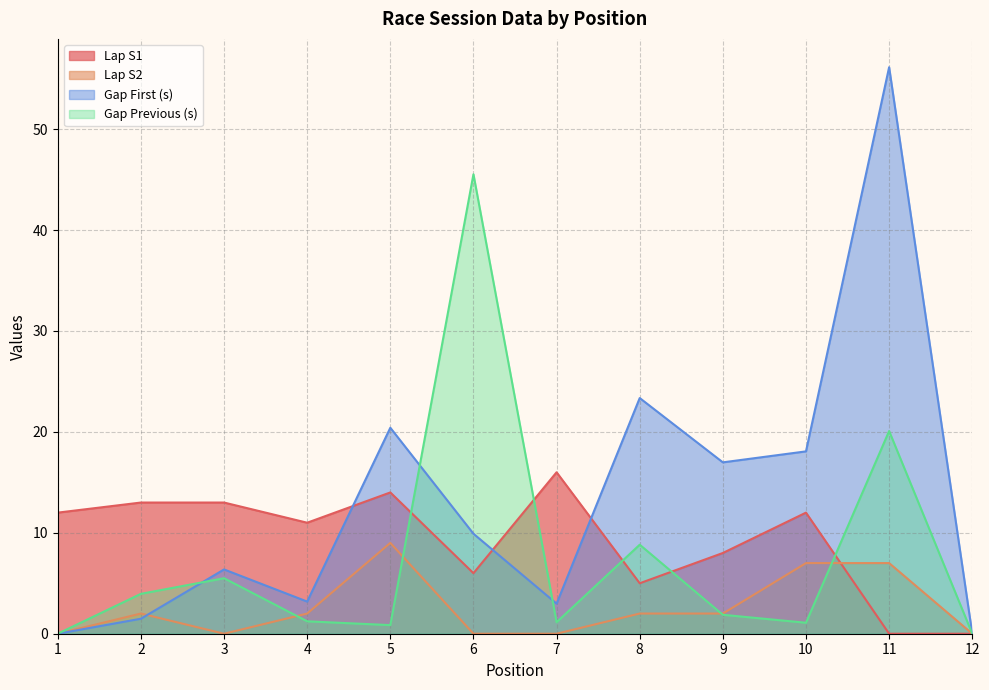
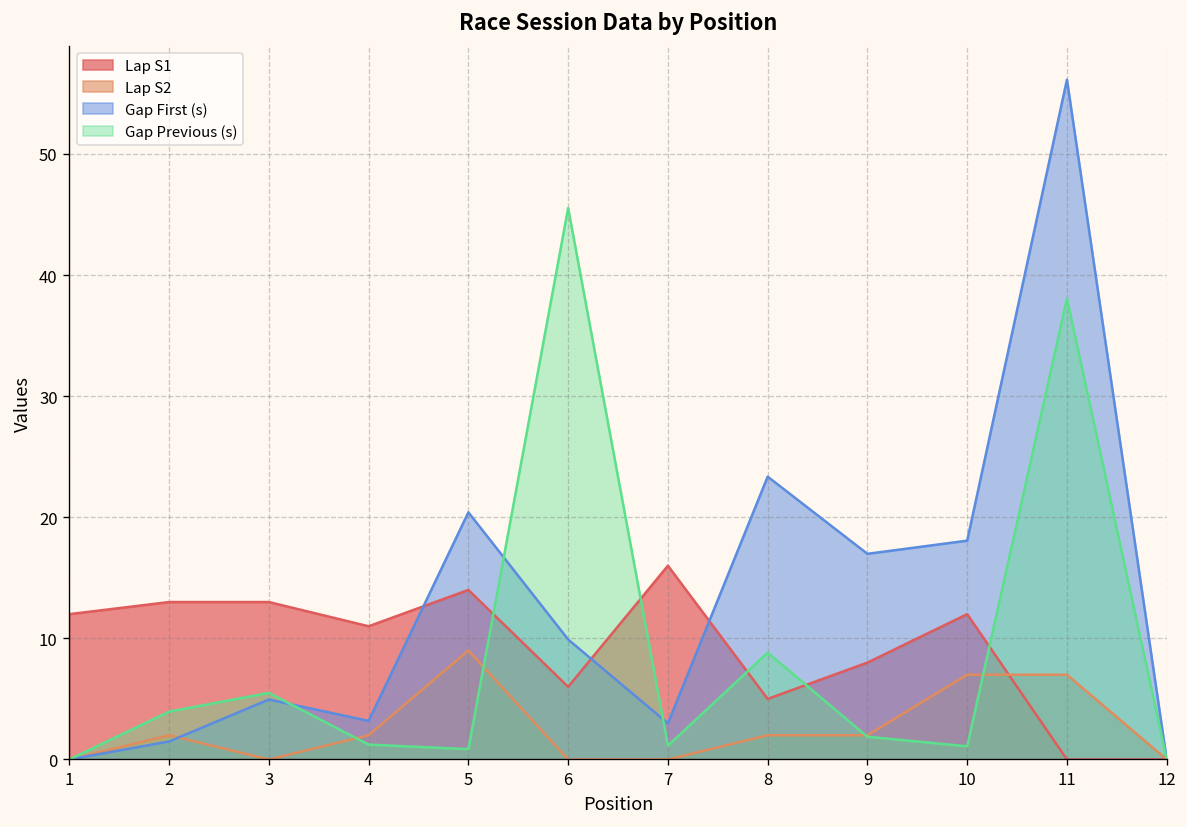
  {
    "Gap First (s)": {
      "2": 1.5,
-     "3": 6.4,
+     "3": 5.0,
      "4": 3.2,
      "5": 20.4,
      "6": 9.9,
      "7": 3.0,
      "8": 23.4,
      "9": 17.0,
      "10": 18.1,
      "11": 56.1
    },
    "Gap Previous (s)": {
      "2": 4.0,
      "3": 5.5,
      "4": 1.2,
      "5": 0.9,
      "6": 45.5,
      "7": 1.1,
      "8": 8.8,
      "10": 1.1,
-     "11": 20.1
+     "11": 38.1
    }
  }
